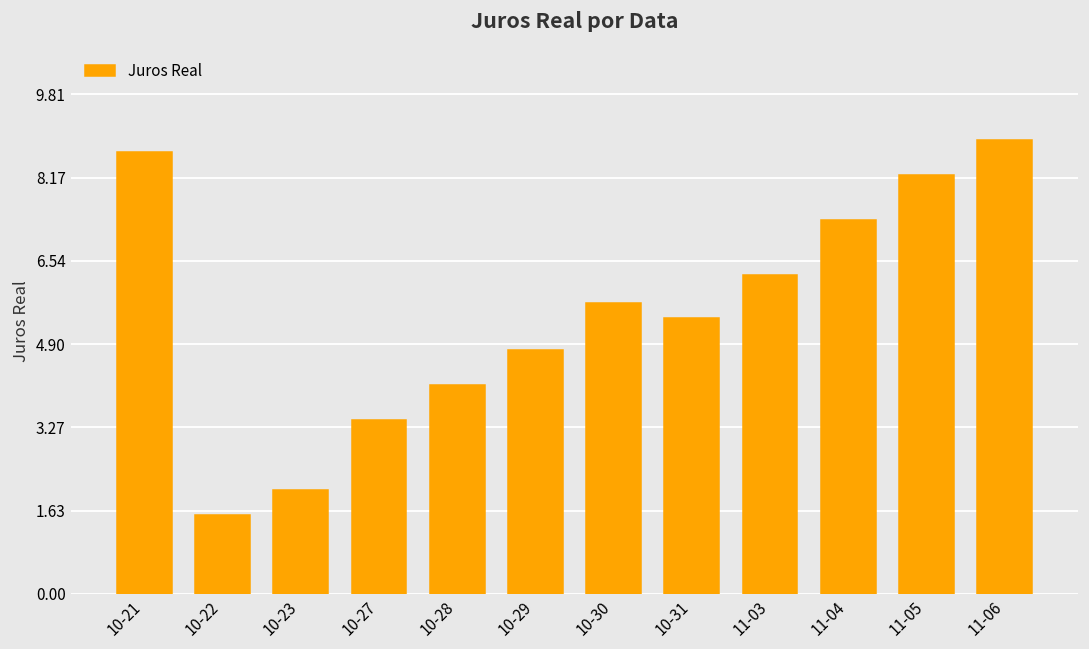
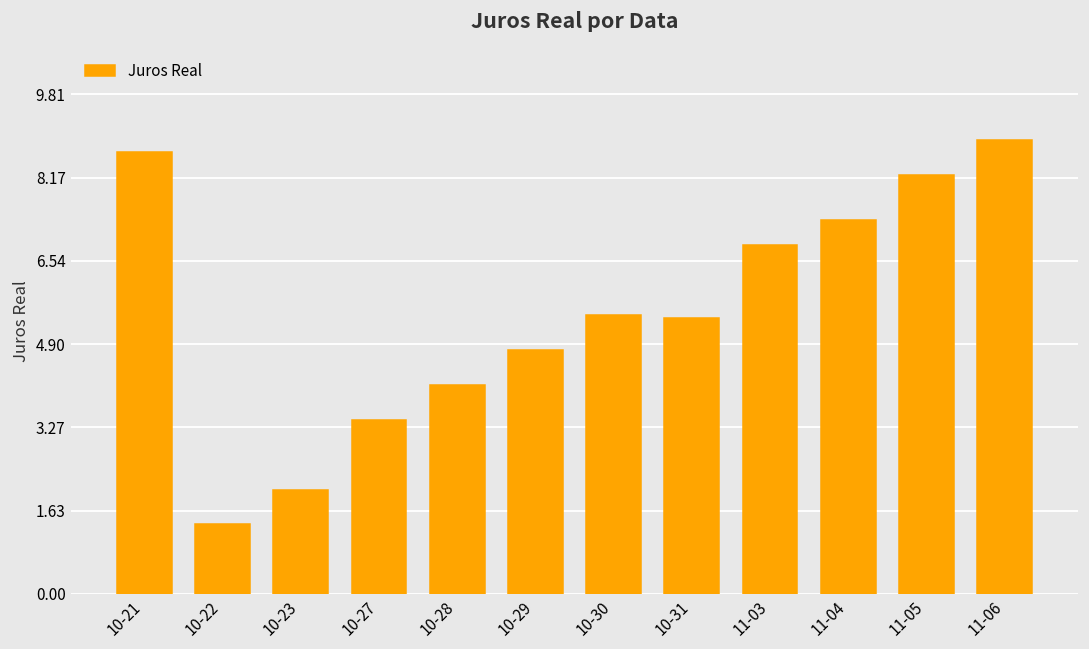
  {
    "10-21": 8.7,
-   "10-22": 1.5,
+   "10-22": 1.4,
    "10-23": 2.1,
    "10-27": 3.4,
    "10-28": 4.1,
    "10-29": 4.8,
-   "10-30": 5.7,
+   "10-30": 5.5,
    "10-31": 5.4,
-   "11-03": 6.3,
+   "11-03": 6.9,
    "11-04": 7.3,
    "11-05": 8.2,
    "11-06": 8.9
  }
